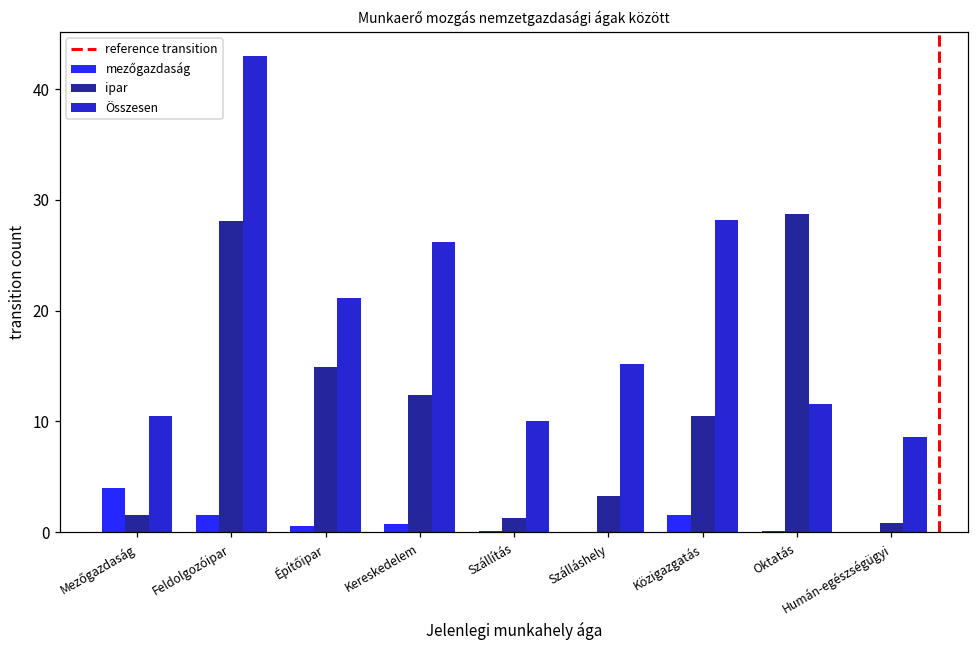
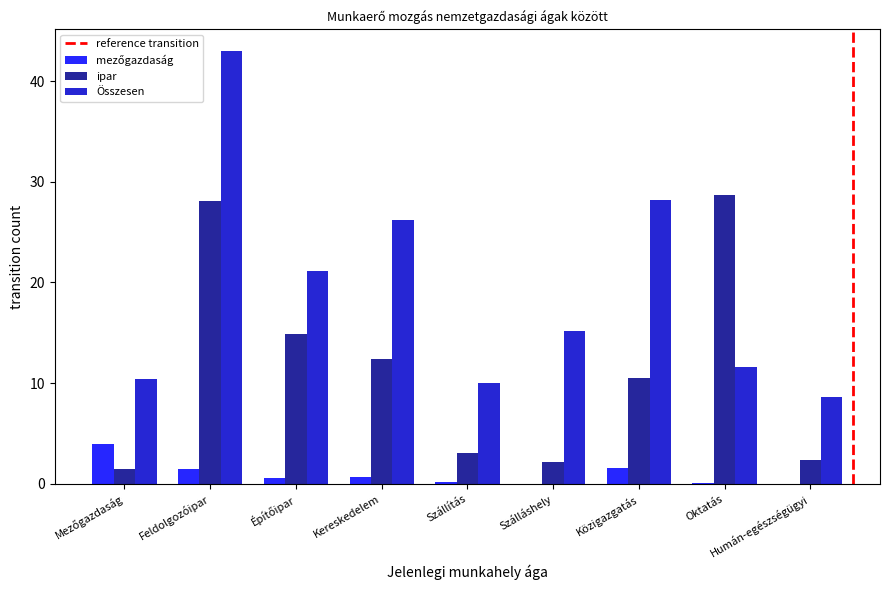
  {
    "ipar": {
      "Mezőgazdaság": 1.5,
      "Feldolgozóipar": 28.1,
      "Építőipar": 14.9,
      "Kereskedelem": 12.4,
-     "Szállítás": 1.3,
-     "Szálláshely": 3.2,
+     "Szállítás": 3.1,
+     "Szálláshely": 2.2,
      "Közigazgatás": 10.5,
      "Oktatás": 28.7,
-     "Humán-egészségügyi": 0.9
+     "Humán-egészségügyi": 2.3
    }
  }
